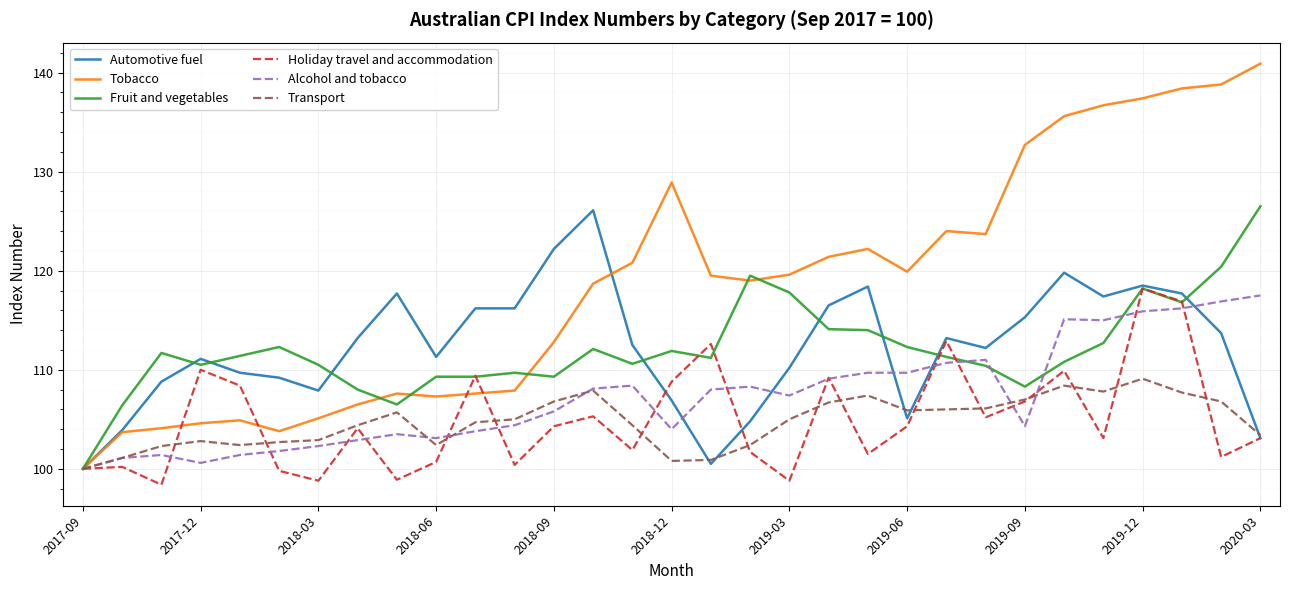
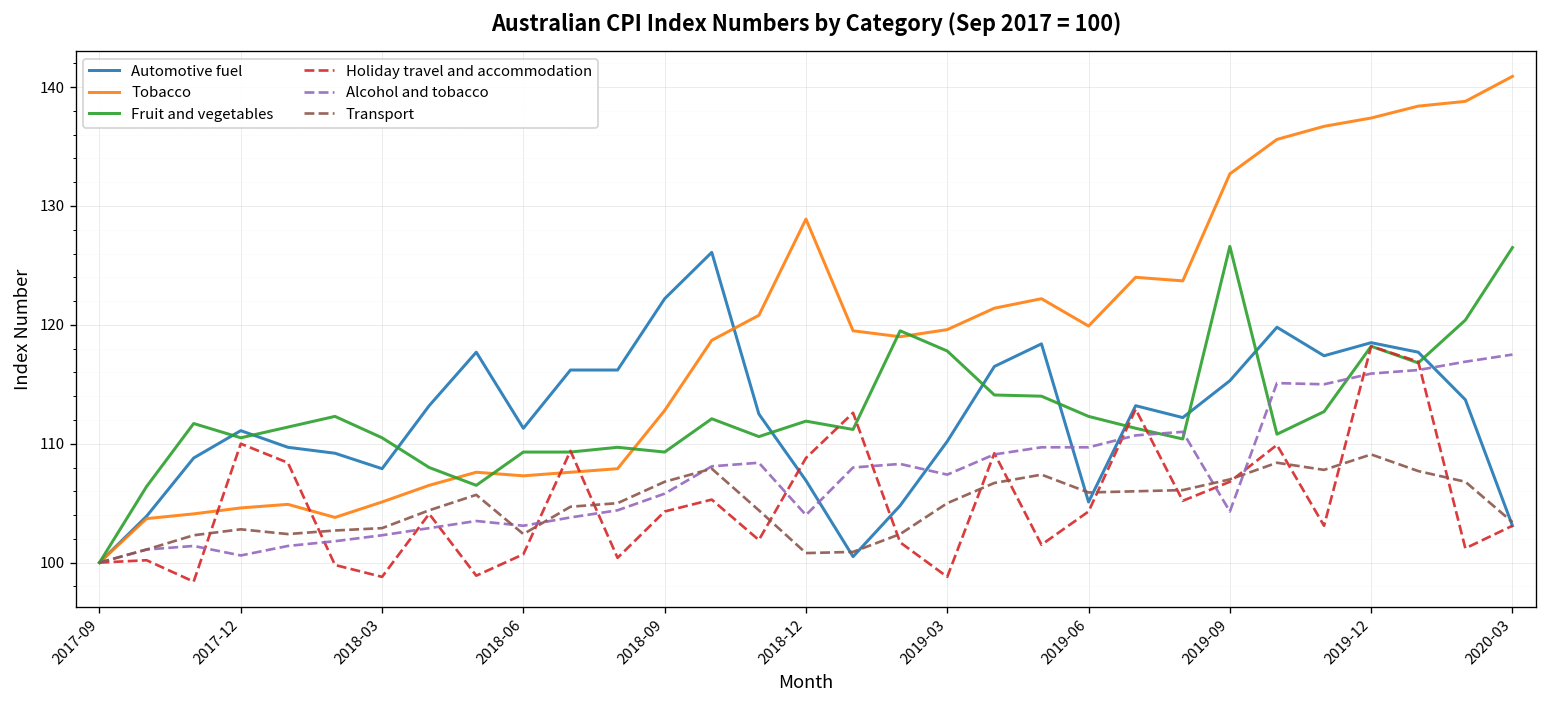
  {
    "Automotive fuel": {
      "2017-12": 111,
      "2018-03": 108,
      "2018-06": 111,
      "2018-09": 122,
      "2018-12": 107,
      "2019-03": 110,
      "2019-06": 105,
      "2019-09": 115,
      "2019-12": 119
    },
    "Tobacco": {
      "2017-12": 105,
      "2018-03": 105,
      "2018-06": 107,
      "2018-09": 113,
      "2018-12": 129,
      "2019-03": 120,
      "2019-06": 120,
      "2019-09": 133,
      "2019-12": 137,
      "2020-03": 141
    },
    "Fruit and vegetables": {
      "2017-12": 111,
      "2018-03": 111,
      "2018-06": 109,
      "2018-09": 109,
      "2018-12": 112,
      "2019-03": 118,
      "2019-06": 112,
-     "2019-09": 108,
+     "2019-09": 127,
      "2020-03": 127
    },
    "Holiday travel and accommodation": {
      "2017-12": 110,
      "2018-03": 99,
      "2018-06": 101,
      "2018-09": 104,
      "2018-12": 109,
      "2019-03": 99,
      "2019-06": 104
    },
    "Alcohol and tobacco": {
      "2017-12": 101,
      "2018-03": 102,
      "2018-06": 103,
      "2018-09": 106,
      "2018-12": 104,
      "2019-03": 107,
      "2019-06": 110,
      "2019-09": 104,
      "2019-12": 116,
      "2020-03": 118
    },
    "Transport": {
      "2017-12": 103,
      "2018-03": 103,
      "2018-06": 102,
      "2018-09": 107,
      "2018-12": 101,
      "2019-03": 105,
      "2019-06": 106,
      "2019-12": 109,
      "2020-03": 103
    }
  }
